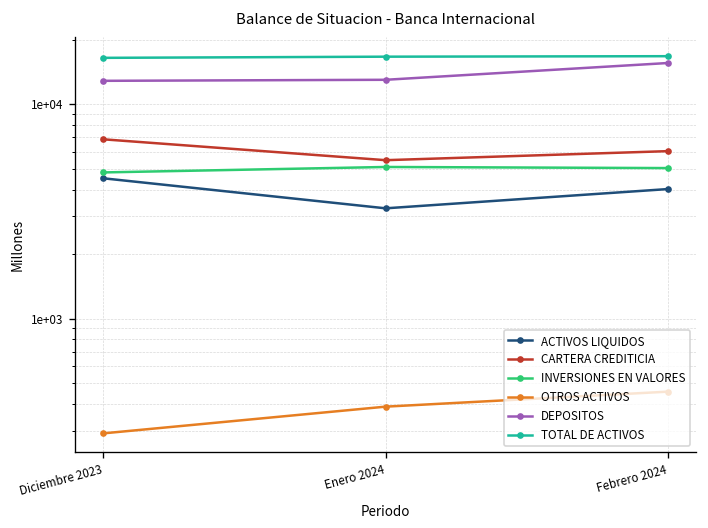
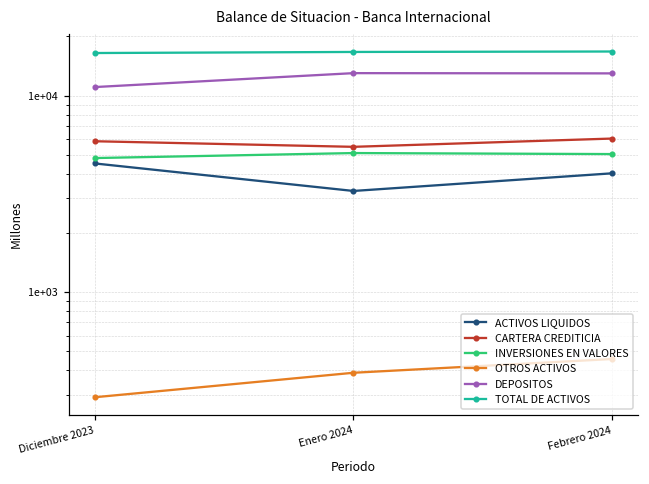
  {
    "ACTIVOS LIQUIDOS": {
      "Diciembre 2023": 4500,
      "Enero 2024": 3300,
      "Febrero 2024": 4000
    },
    "CARTERA CREDITICIA": {
-     "Diciembre 2023": 6900,
+     "Diciembre 2023": 5900,
      "Enero 2024": 5500,
      "Febrero 2024": 6000
    },
    "OTROS ACTIVOS": {
      "Diciembre 2023": 290,
      "Enero 2024": 390
    },
    "DEPOSITOS": {
-     "Diciembre 2023": 13000,
+     "Diciembre 2023": 11000,
      "Enero 2024": 13000,
-     "Febrero 2024": 16000
+     "Febrero 2024": 13000
    }
  }
